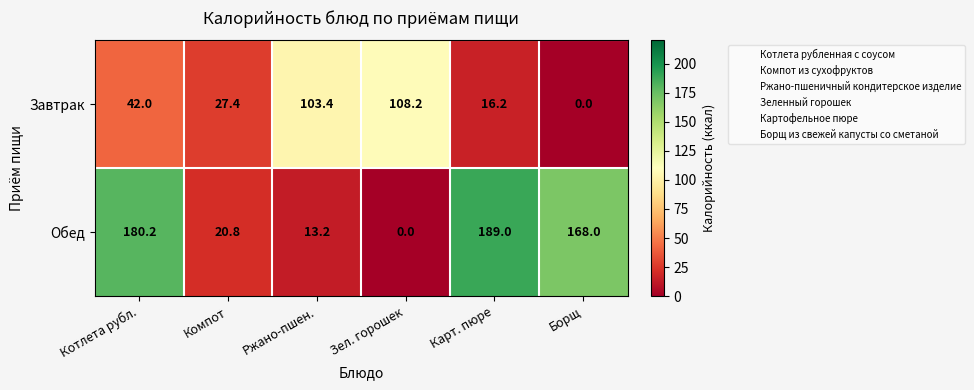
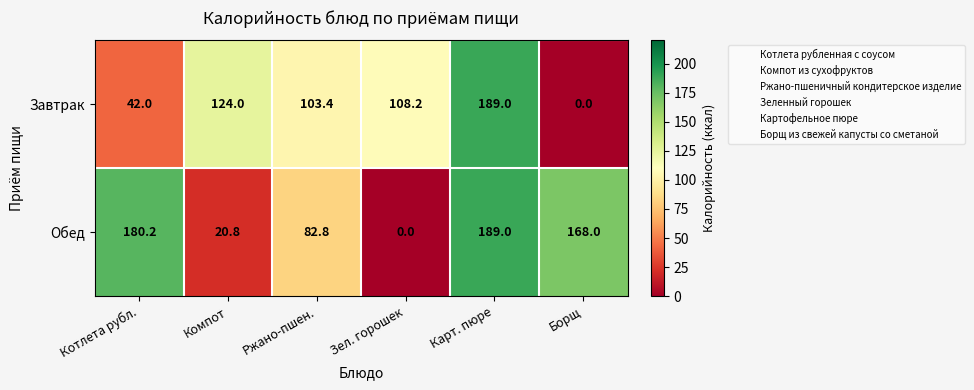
  {
    "Завтрак": {
      "Котлета рубл.": 42.0,
-     "Компот": 27.4,
+     "Компот": 124.0,
      "Ржано-пшен.": 103.4,
      "Зел. горошек": 108.2,
-     "Карт. пюре": 16.2,
+     "Карт. пюре": 189.0,
      "Борщ": 0.0
    },
    "Обед": {
      "Котлета рубл.": 180.2,
      "Компот": 20.8,
-     "Ржано-пшен.": 13.2,
+     "Ржано-пшен.": 82.8,
      "Зел. горошек": 0.0,
      "Карт. пюре": 189.0,
      "Борщ": 168.0
    }
  }
